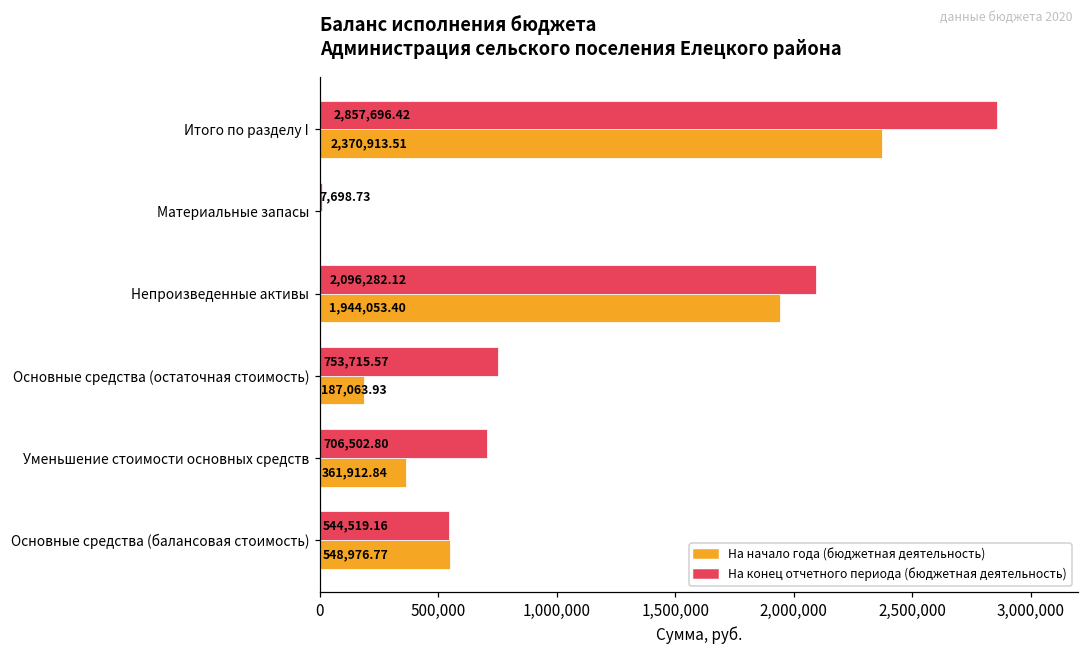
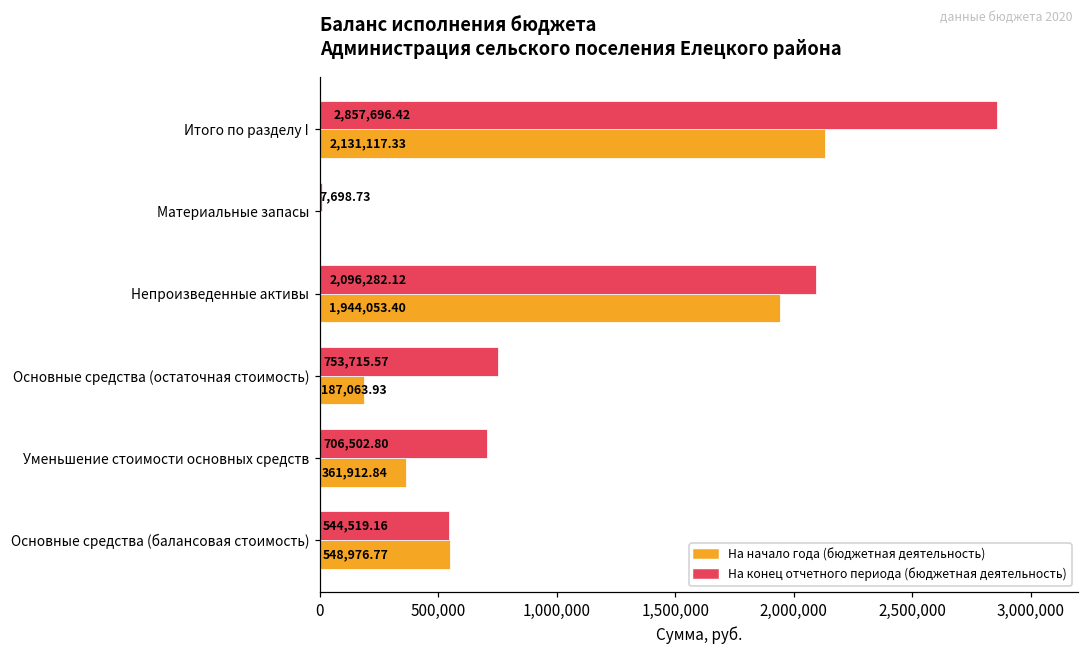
  {
    "На начало года (бюджетная деятельность)": {
-     "Итого по разделу I": "2,370,913.51",
+     "Итого по разделу I": "2,131,117.33",
      "Непроизведенные активы": "1,944,053.40",
      "Основные средства (остаточная стоимость)": "187,063.93",
      "Уменьшение стоимости основных средств": "361,912.84",
      "Основные средства (балансовая стоимость)": "548,976.77"
    },
    "На конец отчетного периода (бюджетная деятельность)": {
      "Итого по разделу I": "2,857,696.42",
      "Материальные запасы": "7,698.73",
      "Непроизведенные активы": "2,096,282.12",
      "Основные средства (остаточная стоимость)": "753,715.57",
      "Уменьшение стоимости основных средств": "706,502.80",
      "Основные средства (балансовая стоимость)": "544,519.16"
    }
  }
